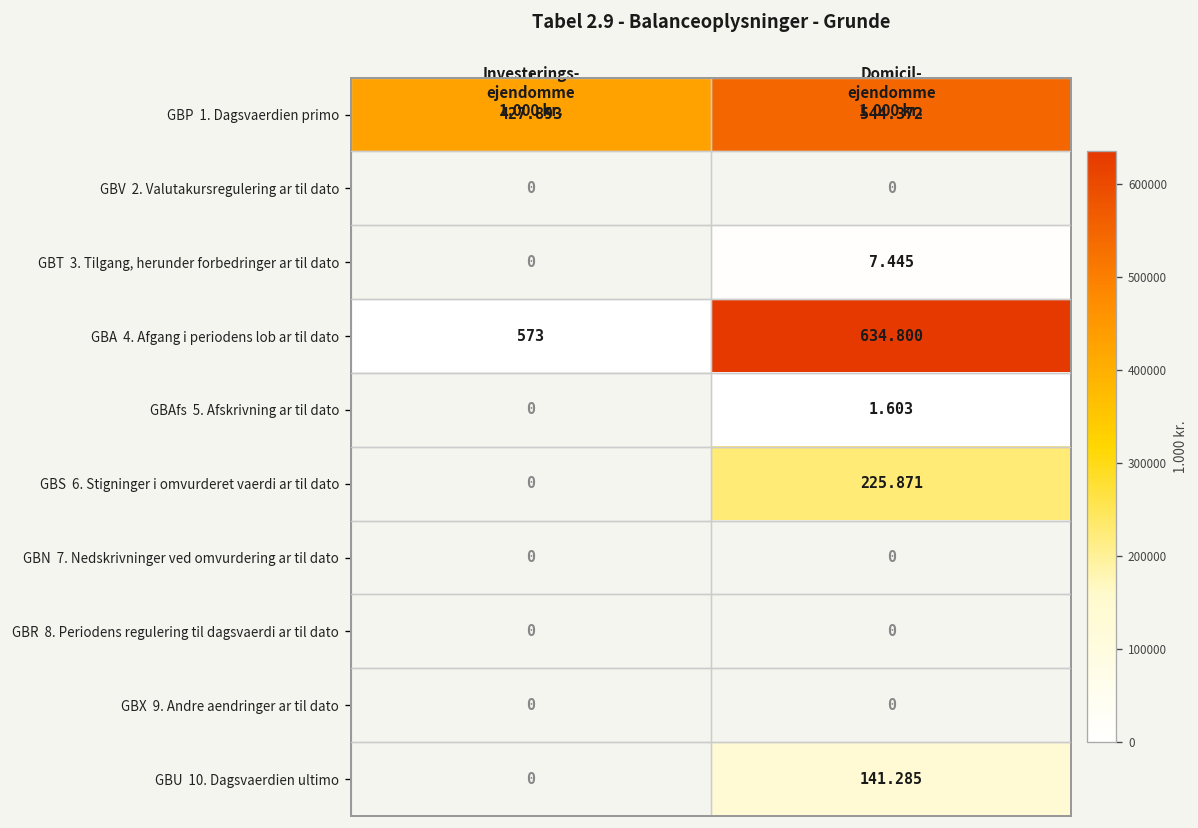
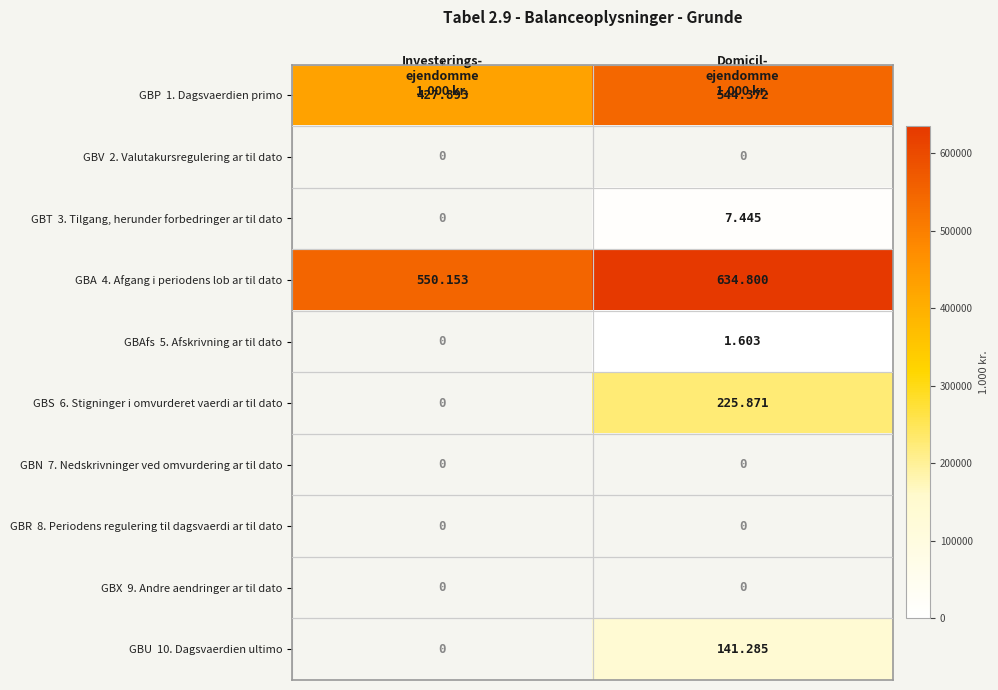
  {
    "GBP 1. Dagsvaerdien primo": {
      "Investerings- ejendomme 1.000 kr.": 427.893,
      "Domicil- ejendomme 1.000 kr.": 544.372
    },
    "GBT 3. Tilgang, herunder forbedringer ar til dato": {
      "Domicil- ejendomme 1.000 kr.": 7.445
    },
    "GBA 4. Afgang i periodens lob ar til dato": {
-     "Investerings- ejendomme 1.000 kr.": 573,
+     "Investerings- ejendomme 1.000 kr.": 550.153,
      "Domicil- ejendomme 1.000 kr.": 634.800
    },
    "GBAfs 5. Afskrivning ar til dato": {
      "Domicil- ejendomme 1.000 kr.": 1.603
    },
    "GBS 6. Stigninger i omvurderet vaerdi ar til dato": {
      "Domicil- ejendomme 1.000 kr.": 225.871
    },
    "GBU 10. Dagsvaerdien ultimo": {
      "Domicil- ejendomme 1.000 kr.": 141.285
    }
  }
